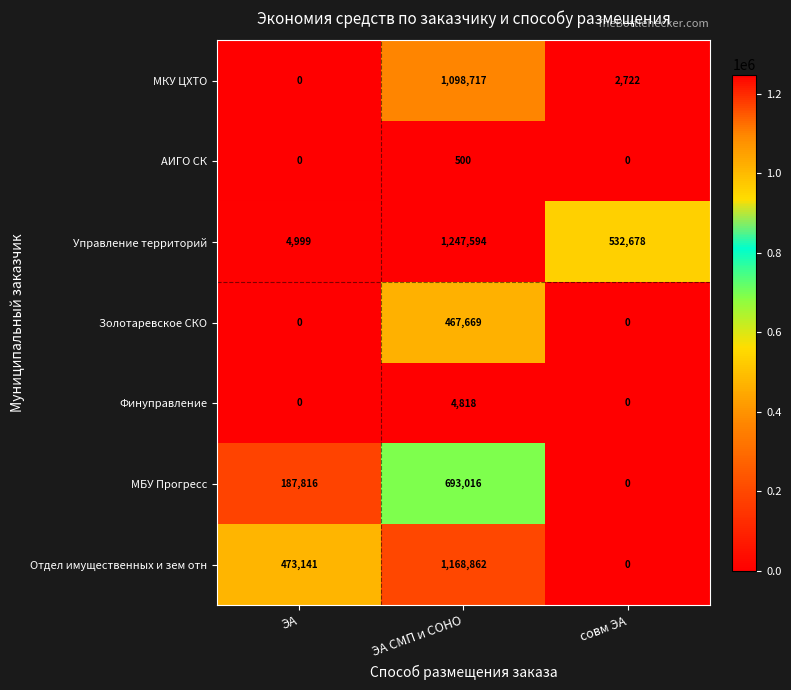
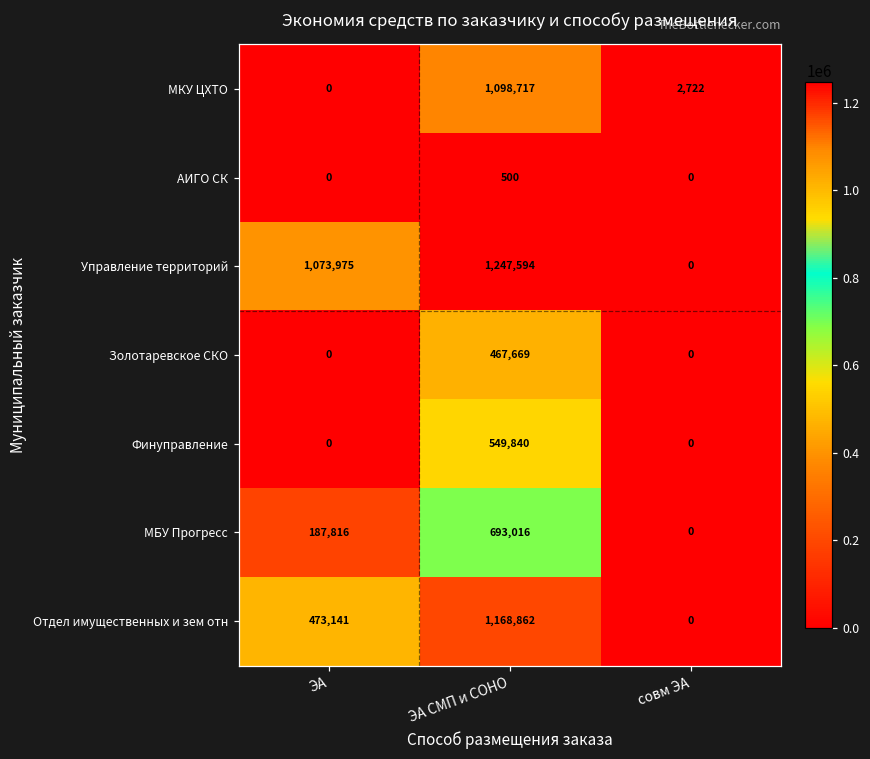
  {
    "МКУ ЦХТО": {
      "ЭА": "0",
      "ЭА СМП и СОНО": "1,098,717",
      "совм ЭА": "2,722"
    },
    "АИГО СК": {
      "ЭА": "0",
      "ЭА СМП и СОНО": "500",
      "совм ЭА": "0"
    },
    "Управление территорий": {
-     "ЭА": "4,999",
+     "ЭА": "1,073,975",
      "ЭА СМП и СОНО": "1,247,594",
-     "совм ЭА": "532,678"
+     "совм ЭА": "0"
    },
    "Золотаревское СКО": {
      "ЭА": "0",
      "ЭА СМП и СОНО": "467,669",
      "совм ЭА": "0"
    },
    "Финуправление": {
      "ЭА": "0",
-     "ЭА СМП и СОНО": "4,818",
+     "ЭА СМП и СОНО": "549,840",
      "совм ЭА": "0"
    },
    "МБУ Прогресс": {
      "ЭА": "187,816",
      "ЭА СМП и СОНО": "693,016",
      "совм ЭА": "0"
    },
    "Отдел имущественных и зем отн": {
      "ЭА": "473,141",
      "ЭА СМП и СОНО": "1,168,862",
      "совм ЭА": "0"
    }
  }
